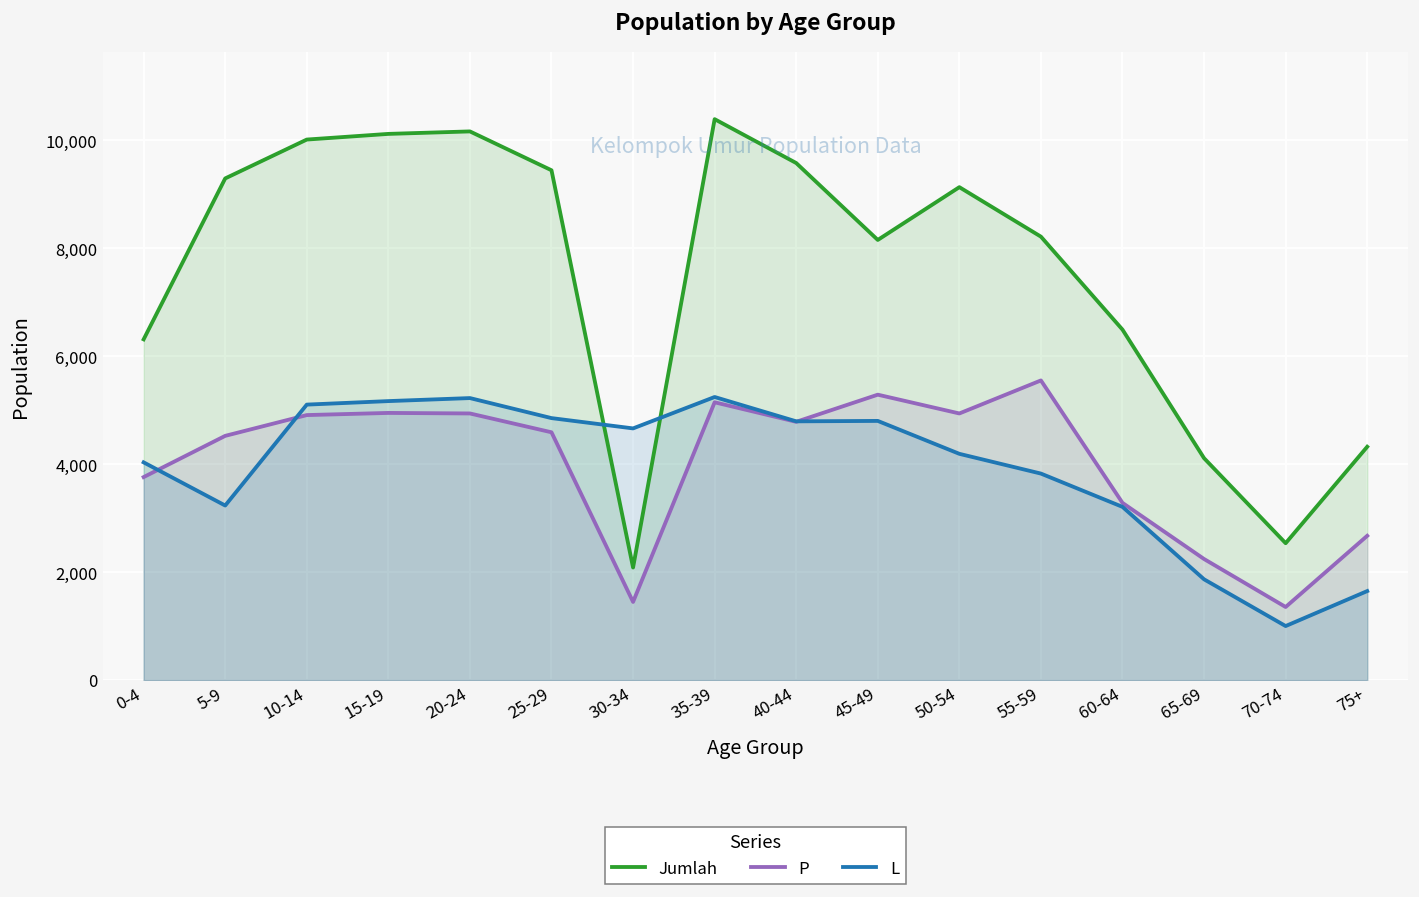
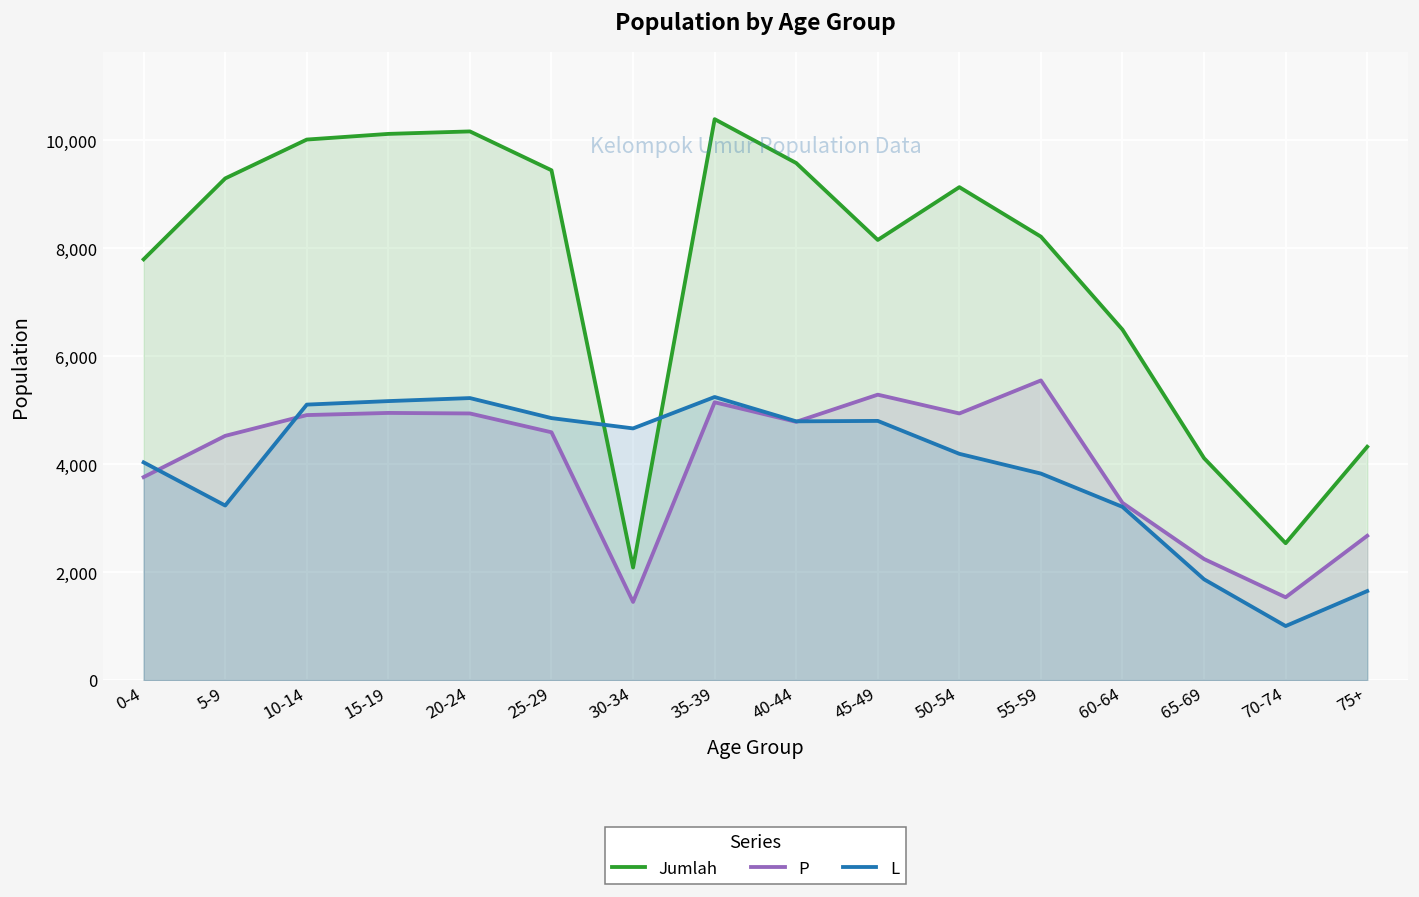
  {
    "Jumlah": {
-     "0-4": "6,300",
+     "0-4": "7,800",
      "5-9": "9,300",
      "10-14": "10,000",
      "15-19": "10,100",
      "20-24": "10,200",
      "25-29": "9,400",
      "30-34": "2,100",
      "35-39": "10,400",
      "40-44": "9,600",
      "45-49": "8,200",
      "50-54": "9,100",
      "55-59": "8,200",
      "60-64": "6,500",
      "65-69": "4,100",
      "70-74": "2,500",
      "75+": "4,300"
    },
    "P": {
      "0-4": "3,800",
      "5-9": "4,500",
      "10-14": "4,900",
      "15-19": "5,000",
      "20-24": "4,900",
      "25-29": "4,600",
      "30-34": "1,400",
      "35-39": "5,100",
      "45-49": "5,300",
      "50-54": "4,900",
      "55-59": "5,600",
      "60-64": "3,300",
      "65-69": "2,200",
-     "70-74": "1,400",
+     "70-74": "1,500",
      "75+": "2,700"
    },
    "L": {
      "0-4": "4,000",
      "5-9": "3,200",
      "10-14": "5,100",
      "15-19": "5,200",
      "20-24": "5,200",
      "25-29": "4,900",
      "30-34": "4,700",
      "35-39": "5,200",
      "45-49": "4,800",
      "50-54": "4,200",
      "55-59": "3,800",
      "60-64": "3,200",
      "65-69": "1,900",
      "70-74": "1,000",
      "75+": "1,700"
    }
  }
